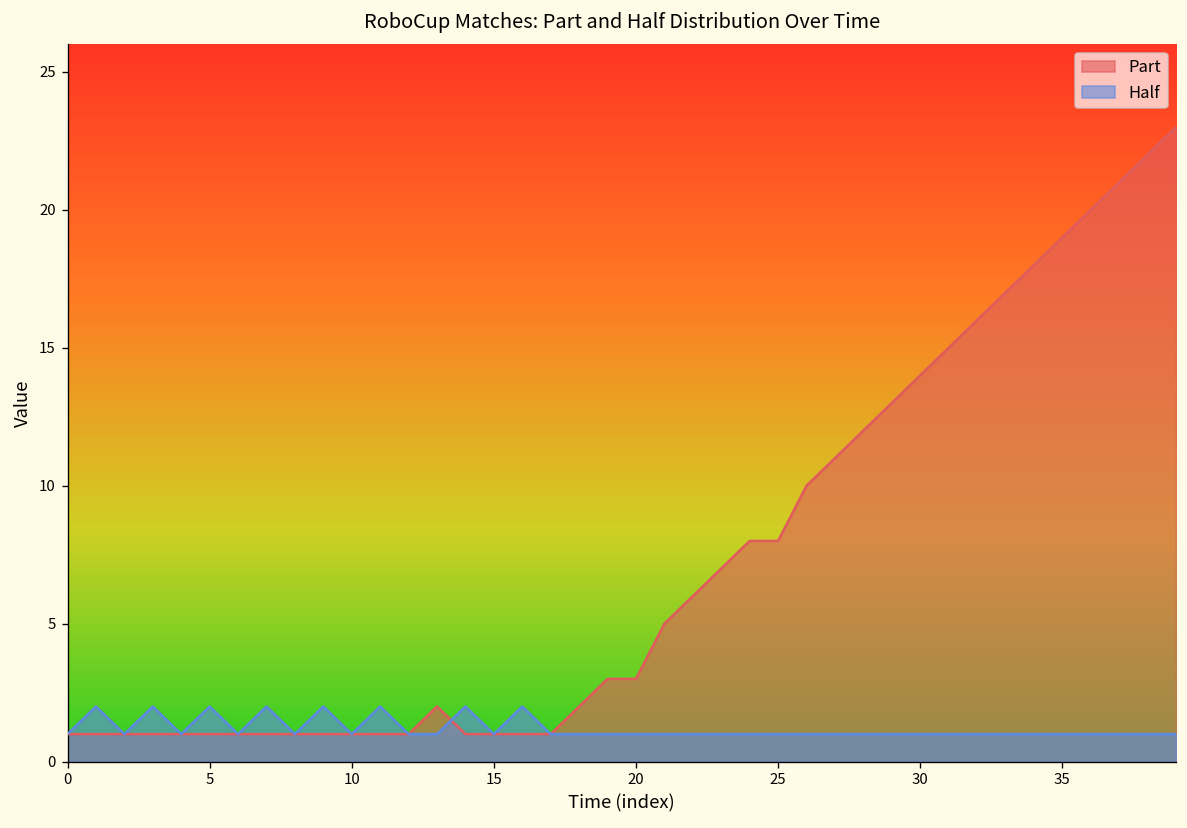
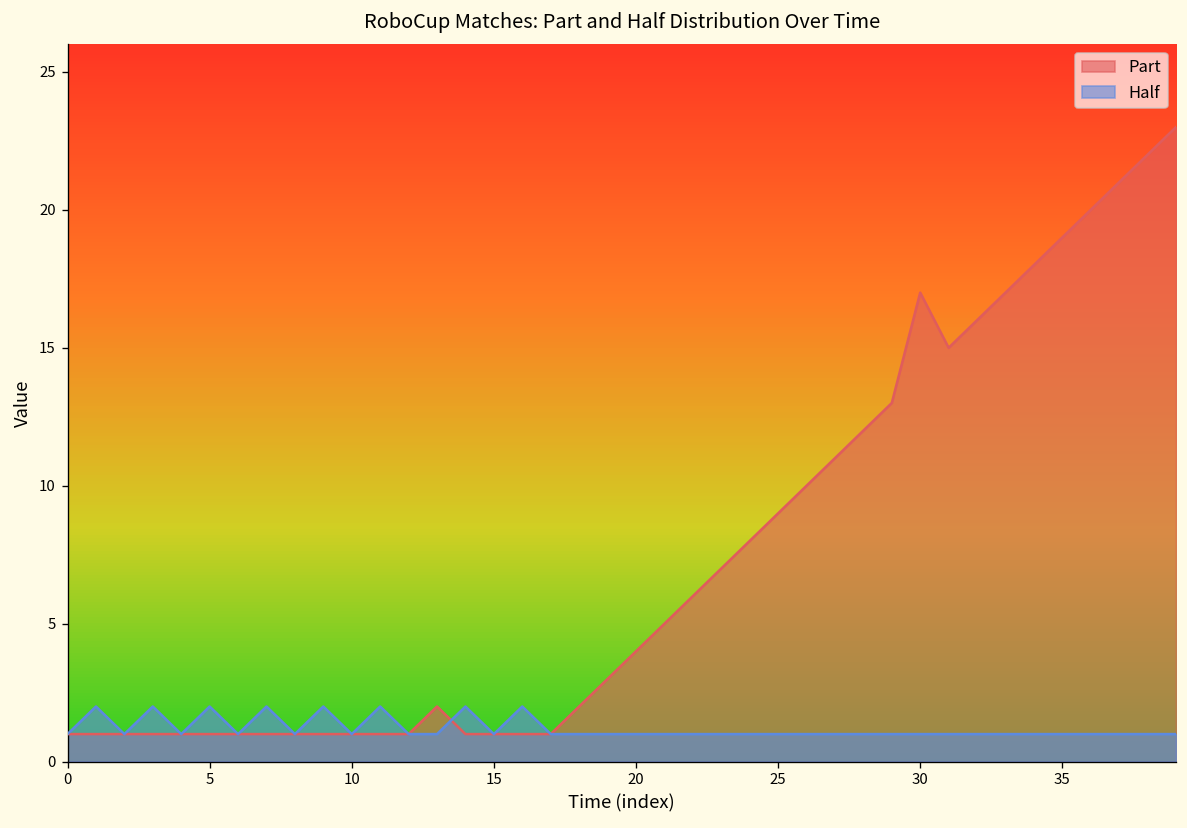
  {
    "Part": {
      "5": 1,
-     "20": 3,
-     "25": 8,
-     "30": 14,
+     "20": 4,
+     "25": 9,
+     "30": 17,
      "35": 19
    },
    "Half": {
      "5": 2,
      "20": 1,
      "25": 1,
      "30": 1,
      "35": 1
    }
  }
